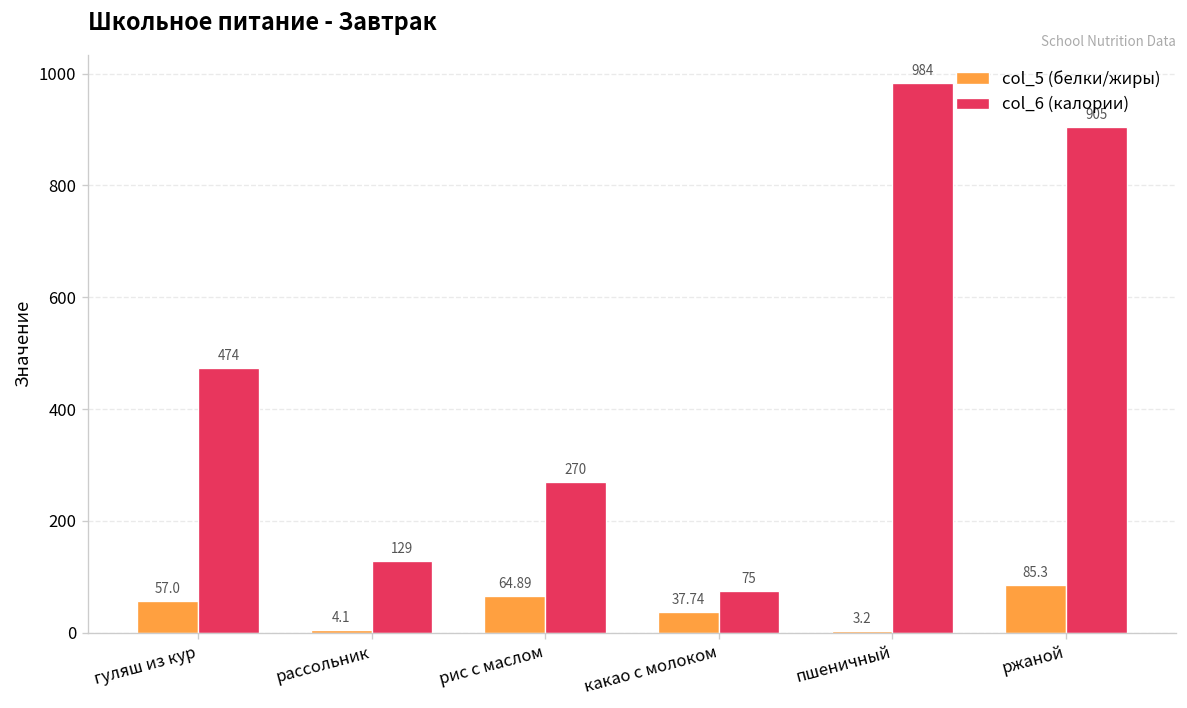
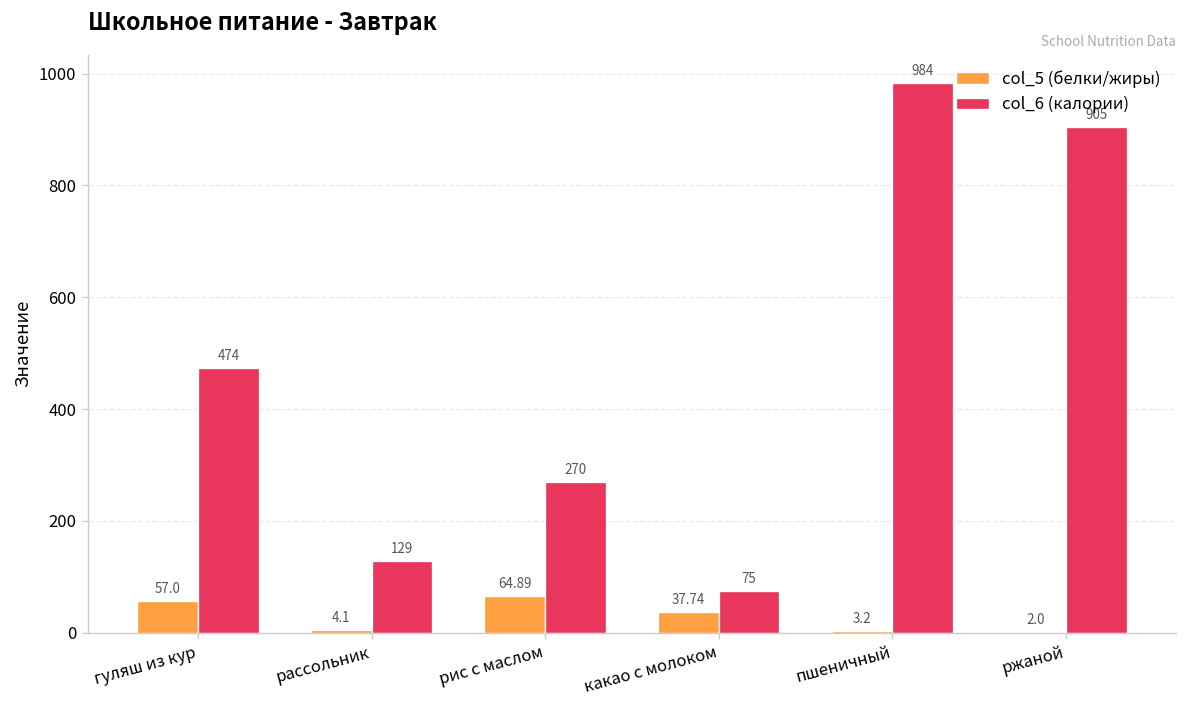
  {
    "col_5 (белки/жиры)": {
      "гуляш из кур": 57.0,
      "рассольник": 4.1,
      "рис с маслом": 64.89,
      "какао с молоком": 37.74,
      "пшеничный": 3.2,
-     "ржаной": 85.3
+     "ржаной": 2.0
    },
    "col_6 (калории)": {
      "гуляш из кур": 474,
      "рассольник": 129,
      "рис с маслом": 270,
      "какао с молоком": 75,
      "пшеничный": 984,
      "ржаной": 905
    }
  }
